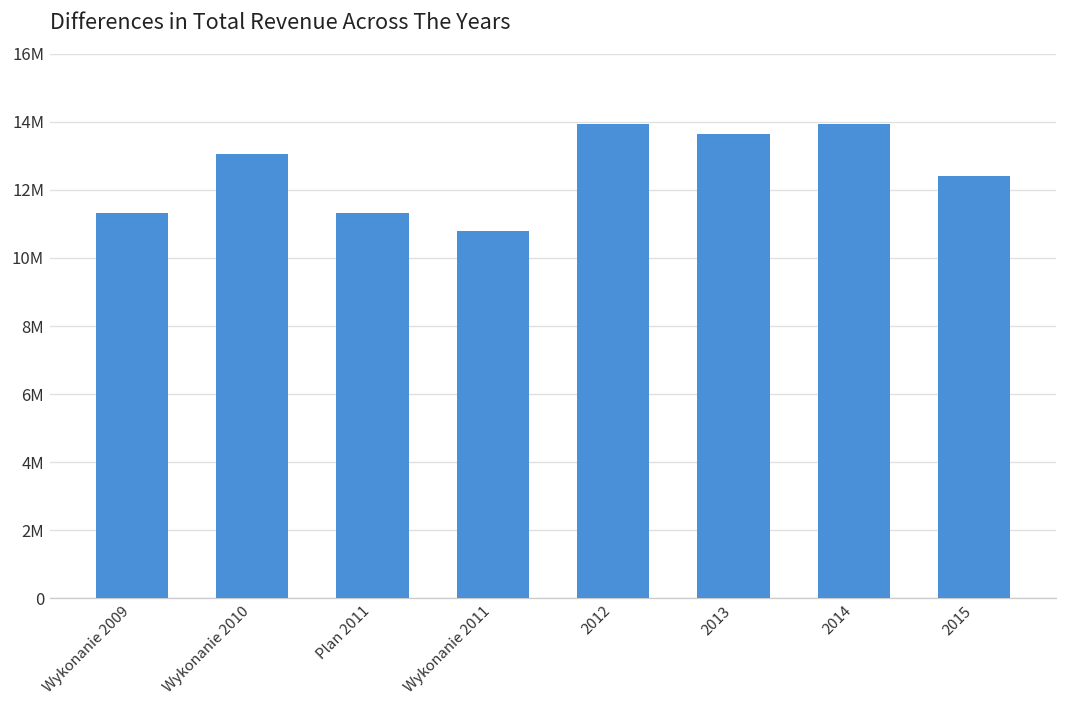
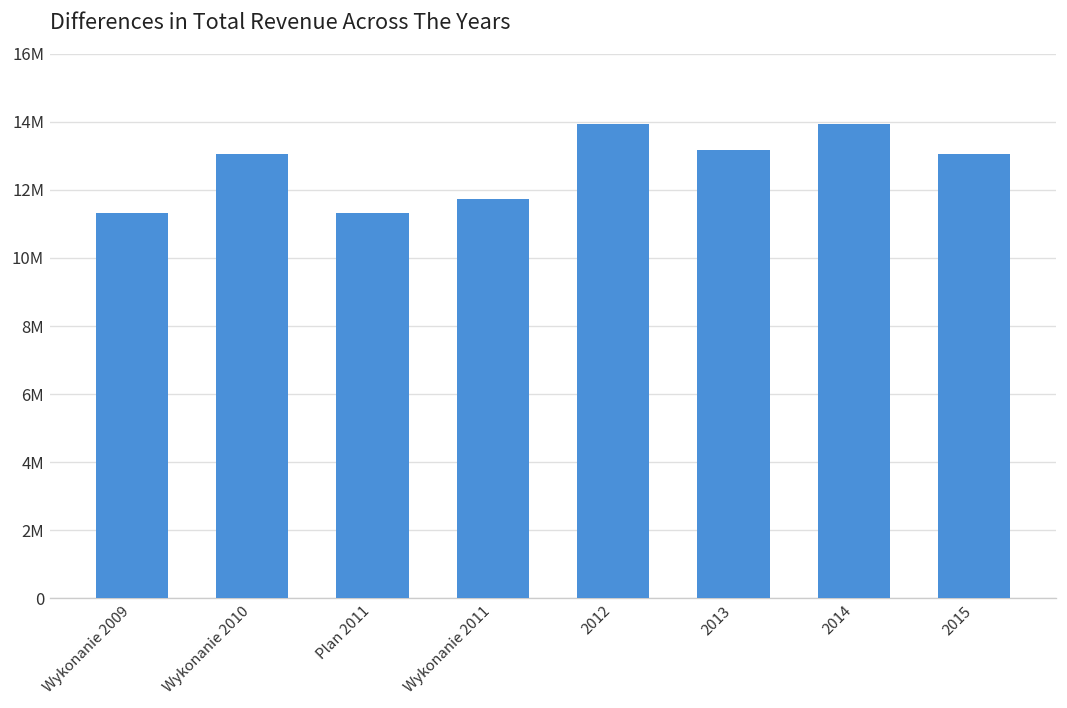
  {
    "Wykonanie 2009": 11300000,
    "Wykonanie 2010": 13100000,
    "Plan 2011": 11300000,
-   "Wykonanie 2011": 10800000,
+   "Wykonanie 2011": 11700000,
    "2012": 13900000,
-   "2013": 13600000,
+   "2013": 13200000,
    "2014": 13900000,
-   "2015": 12400000
+   "2015": 13100000
  }
